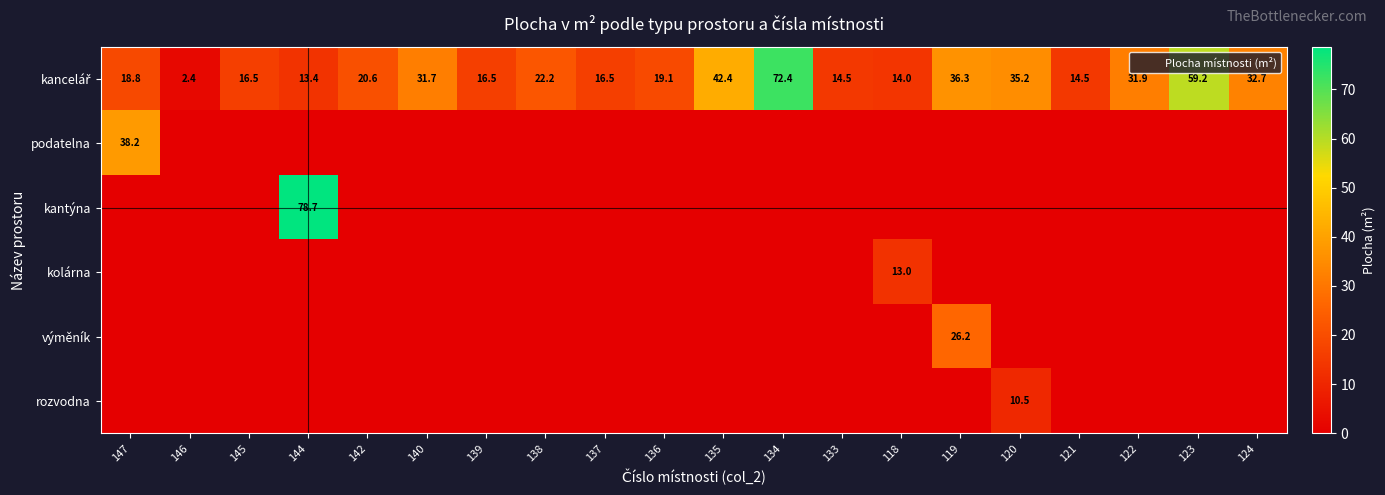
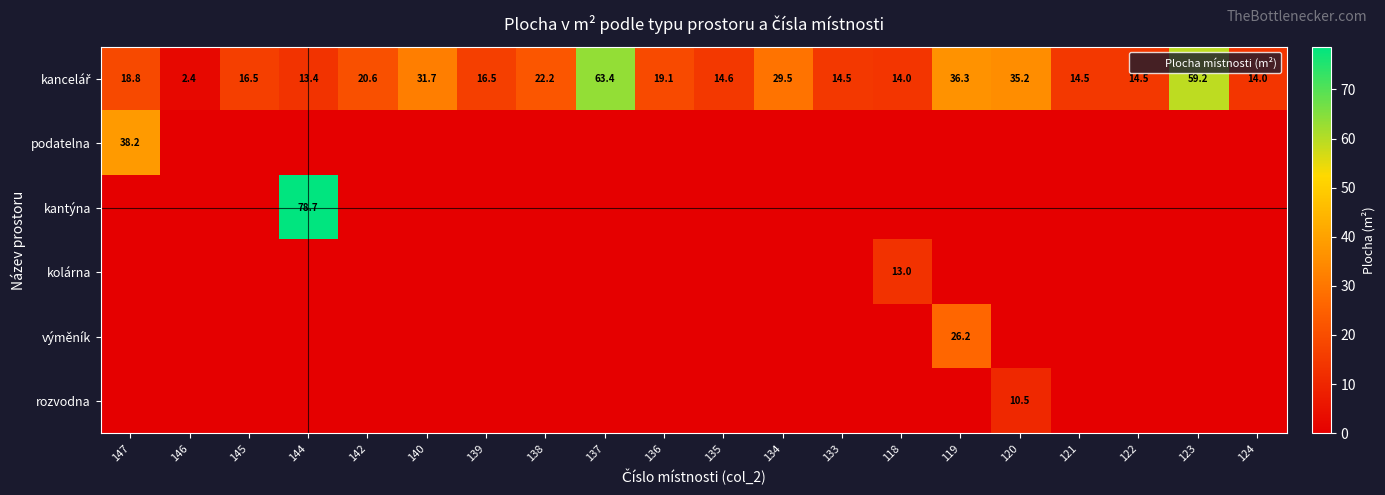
  {
    "kancelář": {
      "147": 18.8,
      "146": 2.4,
      "145": 16.5,
      "144": 13.4,
      "142": 20.6,
      "140": 31.7,
      "139": 16.5,
      "138": 22.2,
-     "137": 16.5,
+     "137": 63.4,
      "136": 19.1,
-     "135": 42.4,
-     "134": 72.4,
+     "135": 14.6,
+     "134": 29.5,
      "133": 14.5,
      "118": 14.0,
      "119": 36.3,
      "120": 35.2,
      "121": 14.5,
-     "122": 31.9,
+     "122": 14.5,
      "123": 59.2,
-     "124": 32.7
+     "124": 14.0
    },
    "podatelna": {
      "147": 38.2
    },
    "kantýna": {
      "144": 78.7
    },
    "kolárna": {
      "118": 13.0
    },
    "výměník": {
      "119": 26.2
    },
    "rozvodna": {
      "120": 10.5
    }
  }
